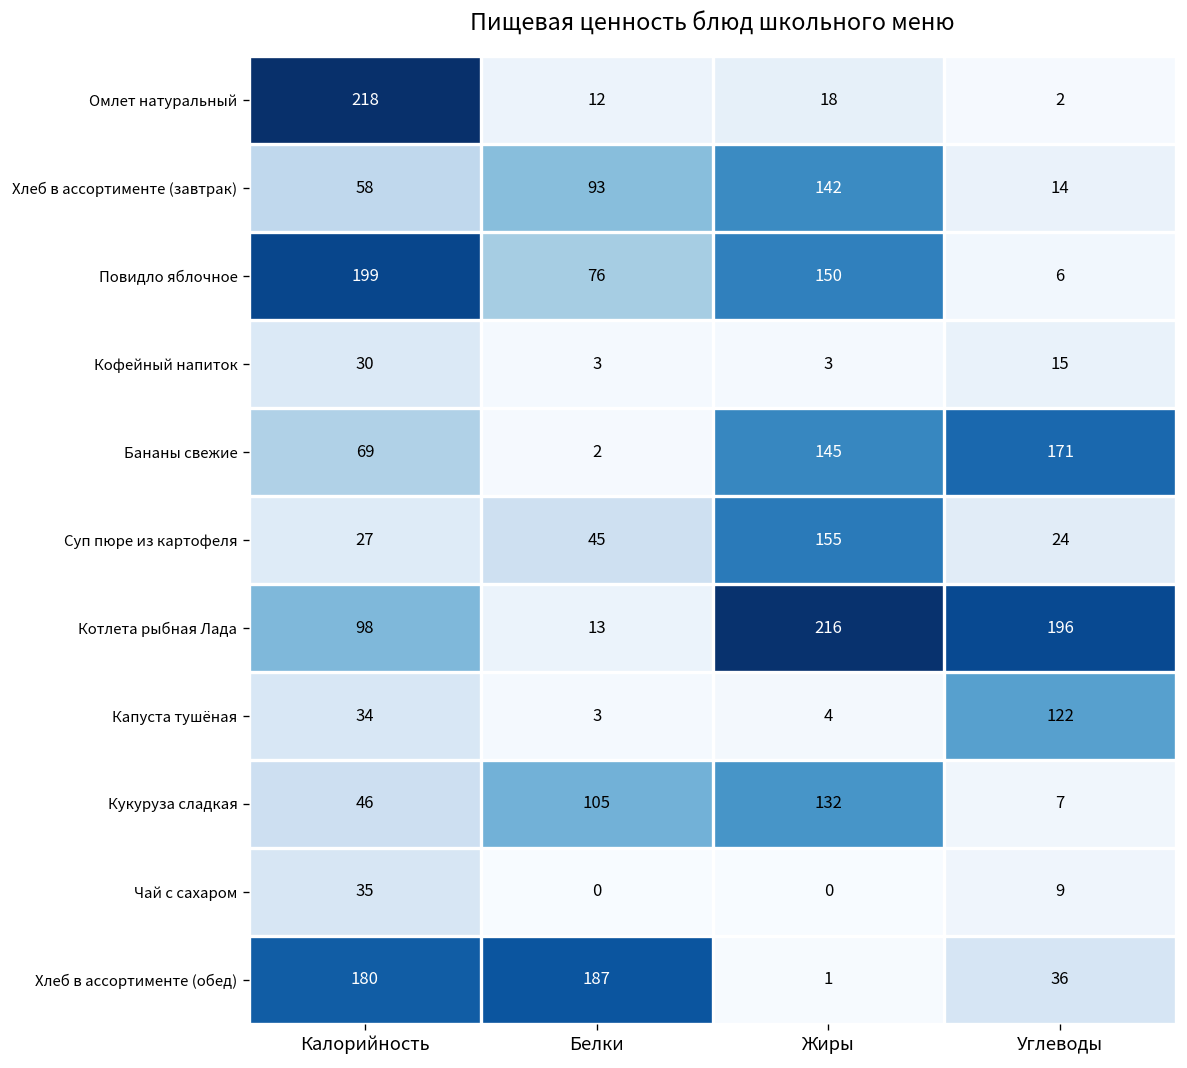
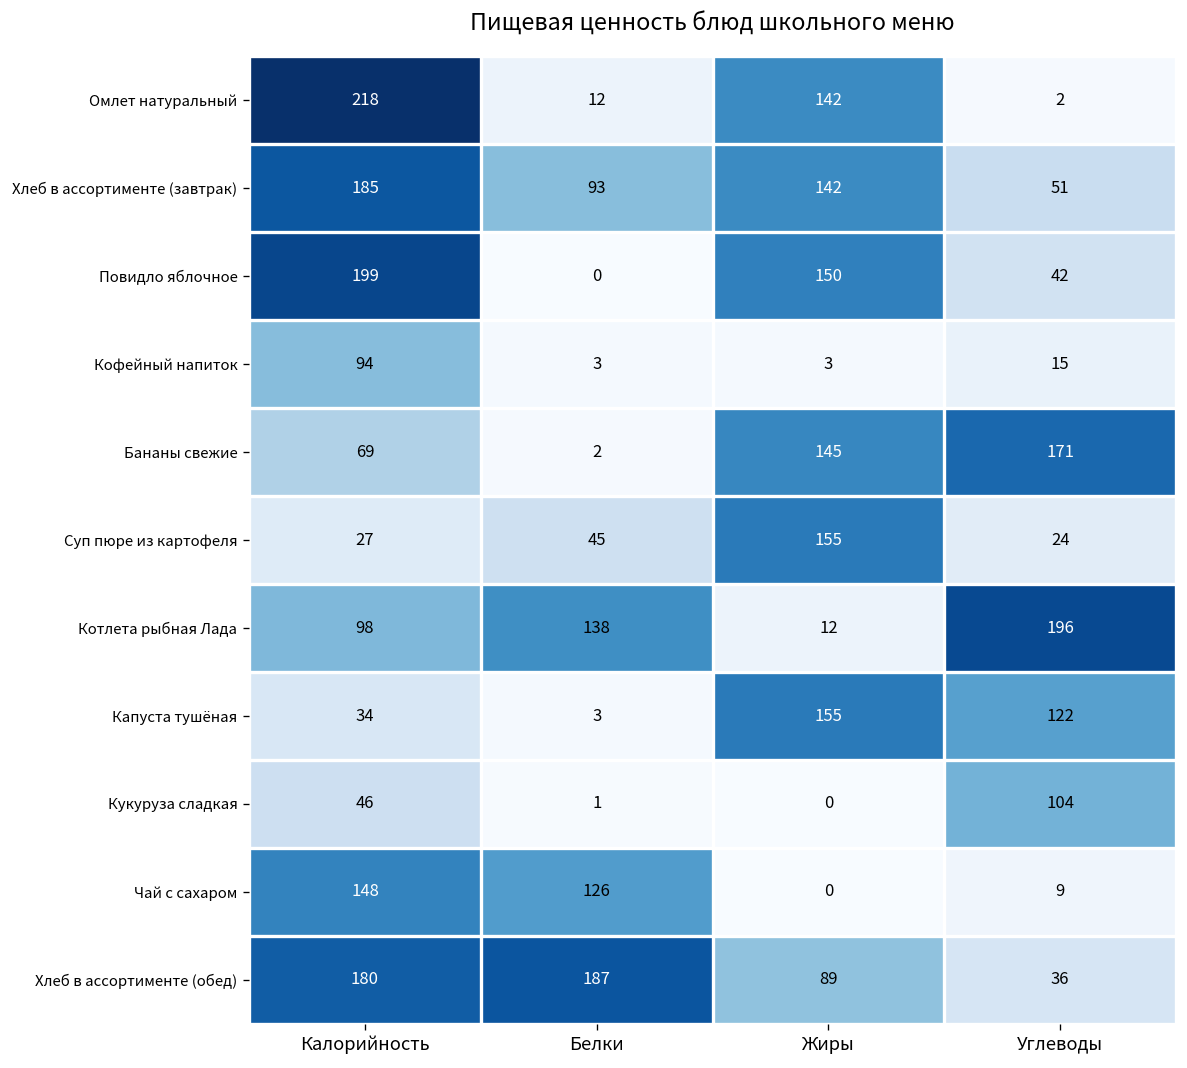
  {
    "Омлет натуральный": {
      "Калорийность": 218,
      "Белки": 12,
-     "Жиры": 18,
+     "Жиры": 142,
      "Углеводы": 2
    },
    "Хлеб в ассортименте (завтрак)": {
-     "Калорийность": 58,
+     "Калорийность": 185,
      "Белки": 93,
      "Жиры": 142,
-     "Углеводы": 14
+     "Углеводы": 51
    },
    "Повидло яблочное": {
      "Калорийность": 199,
-     "Белки": 76,
+     "Белки": 0,
      "Жиры": 150,
-     "Углеводы": 6
+     "Углеводы": 42
    },
    "Кофейный напиток": {
-     "Калорийность": 30,
+     "Калорийность": 94,
      "Белки": 3,
      "Жиры": 3,
      "Углеводы": 15
    },
    "Бананы свежие": {
      "Калорийность": 69,
      "Белки": 2,
      "Жиры": 145,
      "Углеводы": 171
    },
    "Суп пюре из картофеля": {
      "Калорийность": 27,
      "Белки": 45,
      "Жиры": 155,
      "Углеводы": 24
    },
    "Котлета рыбная Лада": {
      "Калорийность": 98,
-     "Белки": 13,
-     "Жиры": 216,
+     "Белки": 138,
+     "Жиры": 12,
      "Углеводы": 196
    },
    "Капуста тушёная": {
      "Калорийность": 34,
      "Белки": 3,
-     "Жиры": 4,
+     "Жиры": 155,
      "Углеводы": 122
    },
    "Кукуруза сладкая": {
      "Калорийность": 46,
-     "Белки": 105,
-     "Жиры": 132,
-     "Углеводы": 7
+     "Белки": 1,
+     "Жиры": 0,
+     "Углеводы": 104
    },
    "Чай с сахаром": {
-     "Калорийность": 35,
-     "Белки": 0,
+     "Калорийность": 148,
+     "Белки": 126,
      "Жиры": 0,
      "Углеводы": 9
    },
    "Хлеб в ассортименте (обед)": {
      "Калорийность": 180,
      "Белки": 187,
-     "Жиры": 1,
+     "Жиры": 89,
      "Углеводы": 36
    }
  }
